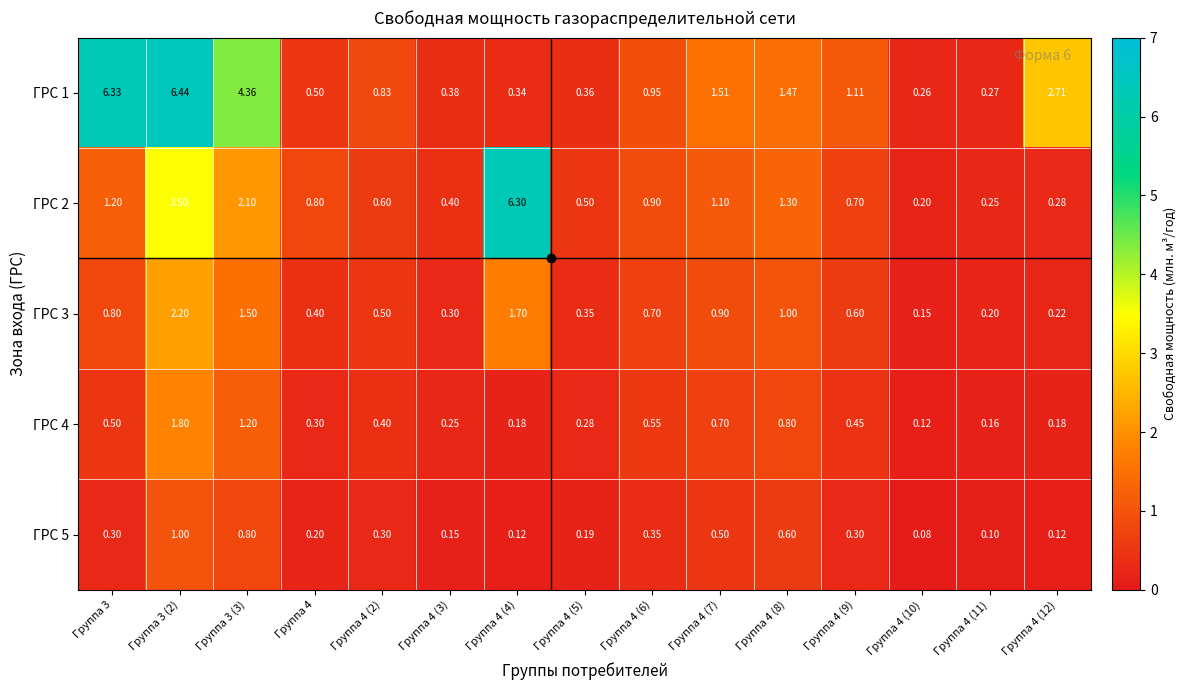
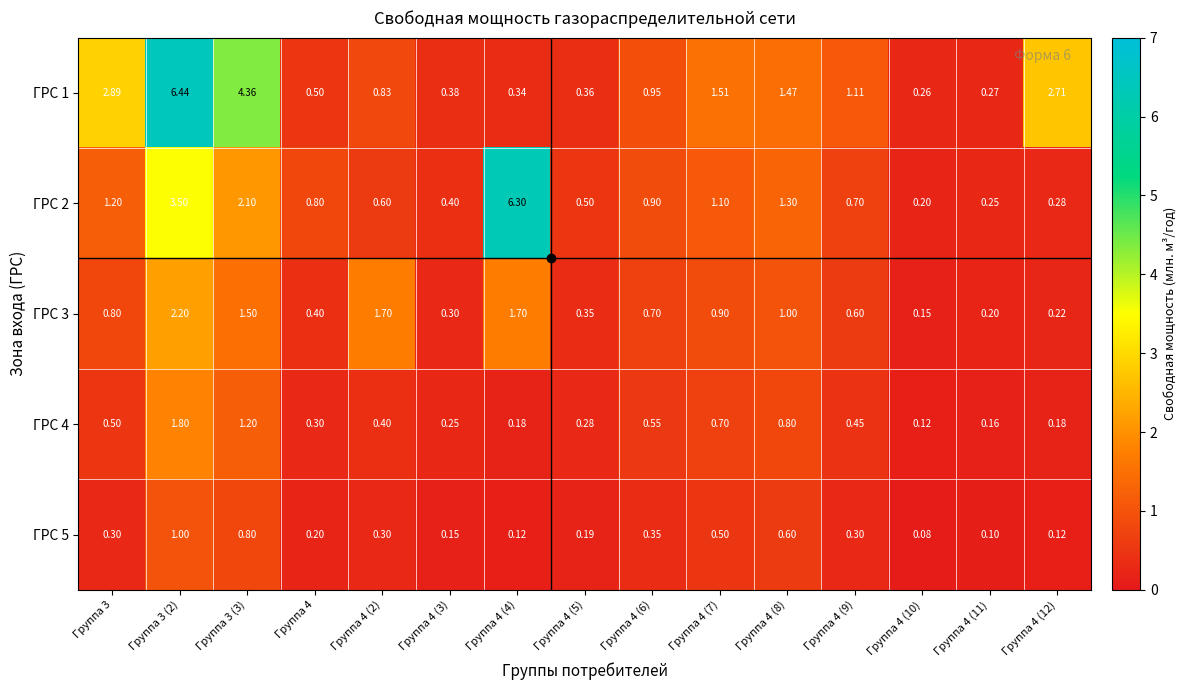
  {
    "ГРС 1": {
-     "Группа 3": 6.33,
+     "Группа 3": 2.89,
      "Группа 3 (2)": 6.44,
      "Группа 3 (3)": 4.36,
      "Группа 4": 0.50,
      "Группа 4 (2)": 0.83,
      "Группа 4 (3)": 0.38,
      "Группа 4 (4)": 0.34,
      "Группа 4 (5)": 0.36,
      "Группа 4 (6)": 0.95,
      "Группа 4 (7)": 1.51,
      "Группа 4 (8)": 1.47,
      "Группа 4 (9)": 1.11,
      "Группа 4 (10)": 0.26,
      "Группа 4 (11)": 0.27
    },
    "ГРС 2": {
      "Группа 3": 1.20,
      "Группа 3 (2)": 3.50,
      "Группа 3 (3)": 2.10,
      "Группа 4": 0.80,
      "Группа 4 (2)": 0.60,
      "Группа 4 (3)": 0.40,
      "Группа 4 (4)": 6.30,
      "Группа 4 (5)": 0.50,
      "Группа 4 (6)": 0.90,
      "Группа 4 (7)": 1.10,
      "Группа 4 (8)": 1.30,
      "Группа 4 (9)": 0.70,
      "Группа 4 (10)": 0.20,
      "Группа 4 (11)": 0.25,
      "Группа 4 (12)": 0.28
    },
    "ГРС 3": {
      "Группа 3": 0.80,
      "Группа 3 (2)": 2.20,
      "Группа 3 (3)": 1.50,
      "Группа 4": 0.40,
-     "Группа 4 (2)": 0.50,
+     "Группа 4 (2)": 1.70,
      "Группа 4 (3)": 0.30,
      "Группа 4 (4)": 1.70,
      "Группа 4 (5)": 0.35,
      "Группа 4 (6)": 0.70,
      "Группа 4 (7)": 0.90,
      "Группа 4 (8)": 1.00,
      "Группа 4 (9)": 0.60,
      "Группа 4 (10)": 0.15,
      "Группа 4 (11)": 0.20,
      "Группа 4 (12)": 0.22
    },
    "ГРС 4": {
      "Группа 3": 0.50,
      "Группа 3 (2)": 1.80,
      "Группа 3 (3)": 1.20,
      "Группа 4": 0.30,
      "Группа 4 (2)": 0.40,
      "Группа 4 (3)": 0.25,
      "Группа 4 (4)": 0.18,
      "Группа 4 (5)": 0.28,
      "Группа 4 (6)": 0.55,
      "Группа 4 (7)": 0.70,
      "Группа 4 (8)": 0.80,
      "Группа 4 (9)": 0.45,
      "Группа 4 (10)": 0.12,
      "Группа 4 (11)": 0.16,
      "Группа 4 (12)": 0.18
    },
    "ГРС 5": {
      "Группа 3": 0.30,
      "Группа 3 (2)": 1.00,
      "Группа 3 (3)": 0.80,
      "Группа 4": 0.20,
      "Группа 4 (2)": 0.30,
      "Группа 4 (3)": 0.15,
      "Группа 4 (4)": 0.12,
      "Группа 4 (5)": 0.19,
      "Группа 4 (6)": 0.35,
      "Группа 4 (7)": 0.50,
      "Группа 4 (8)": 0.60,
      "Группа 4 (9)": 0.30,
      "Группа 4 (10)": 0.08,
      "Группа 4 (11)": 0.10,
      "Группа 4 (12)": 0.12
    }
  }
